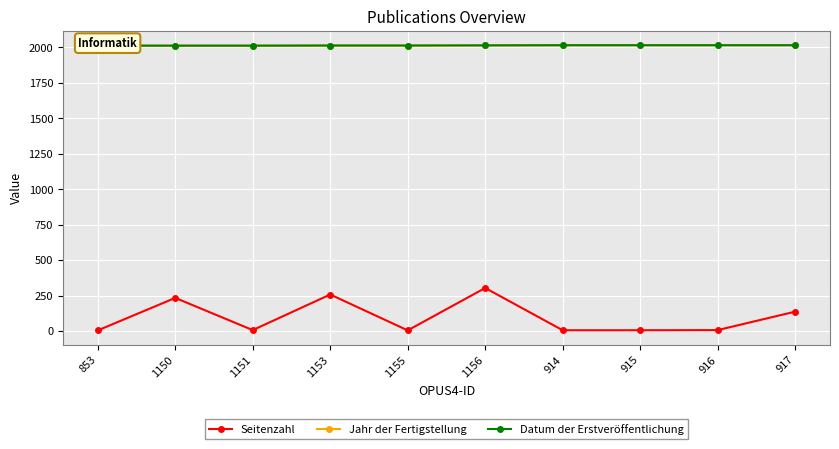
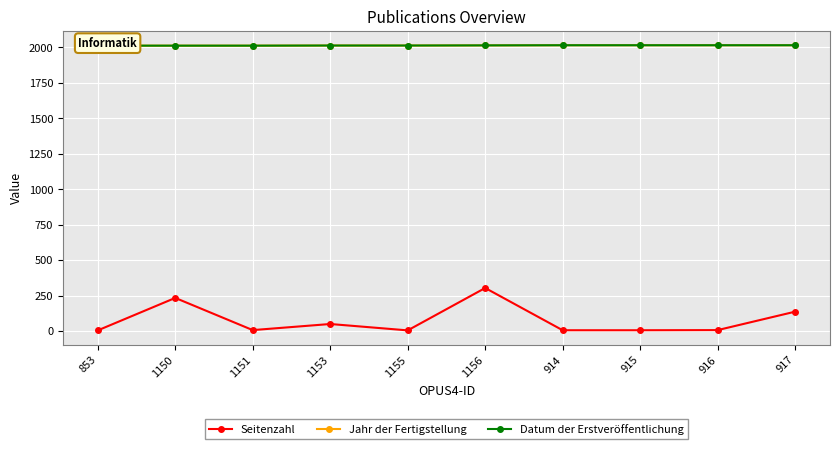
  {
    "Seitenzahl": {
      "853": 0,
      "1150": 230,
      "1151": 10,
-     "1153": 260,
+     "1153": 50,
      "1155": 0,
      "1156": 300,
      "914": 10,
      "915": 10,
      "916": 10,
      "917": 140
    },
    "Datum der Erstveröffentlichung": {
      "1150": 2010,
      "1151": 2010,
      "1153": 2010,
      "1155": 2010,
      "1156": 2010,
      "914": 2020,
      "915": 2020,
      "916": 2020,
      "917": 2020
    }
  }
